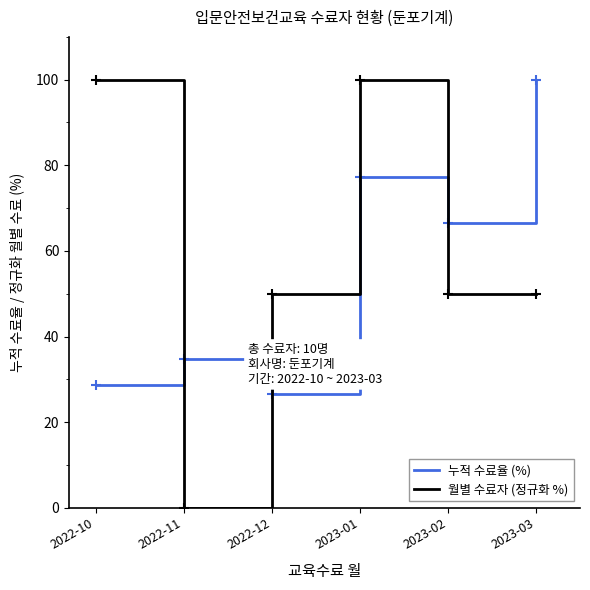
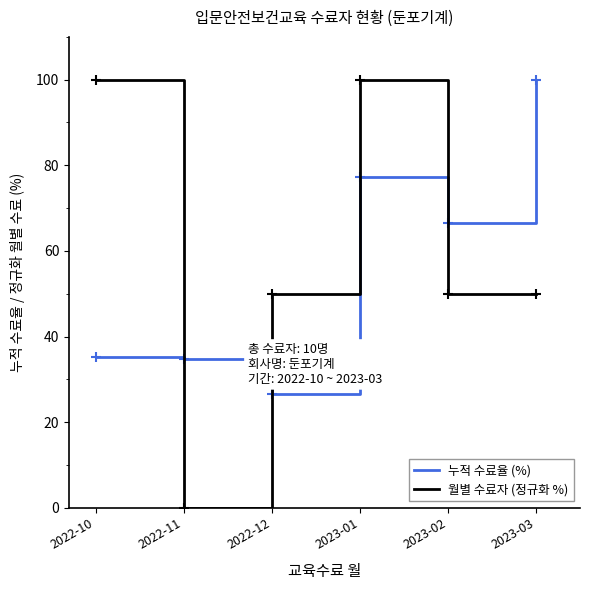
  {
    "누적 수료율 (%)": {
-     "2022-10": 29,
+     "2022-10": 35,
      "2022-11": 35,
      "2023-01": 77,
      "2023-02": 67,
      "2023-03": 100
    },
    "월별 수료자 (정규화 %)": {
      "2022-10": 100,
      "2022-11": 0,
      "2022-12": 50,
      "2023-01": 100,
      "2023-02": 50,
      "2023-03": 50
    }
  }
